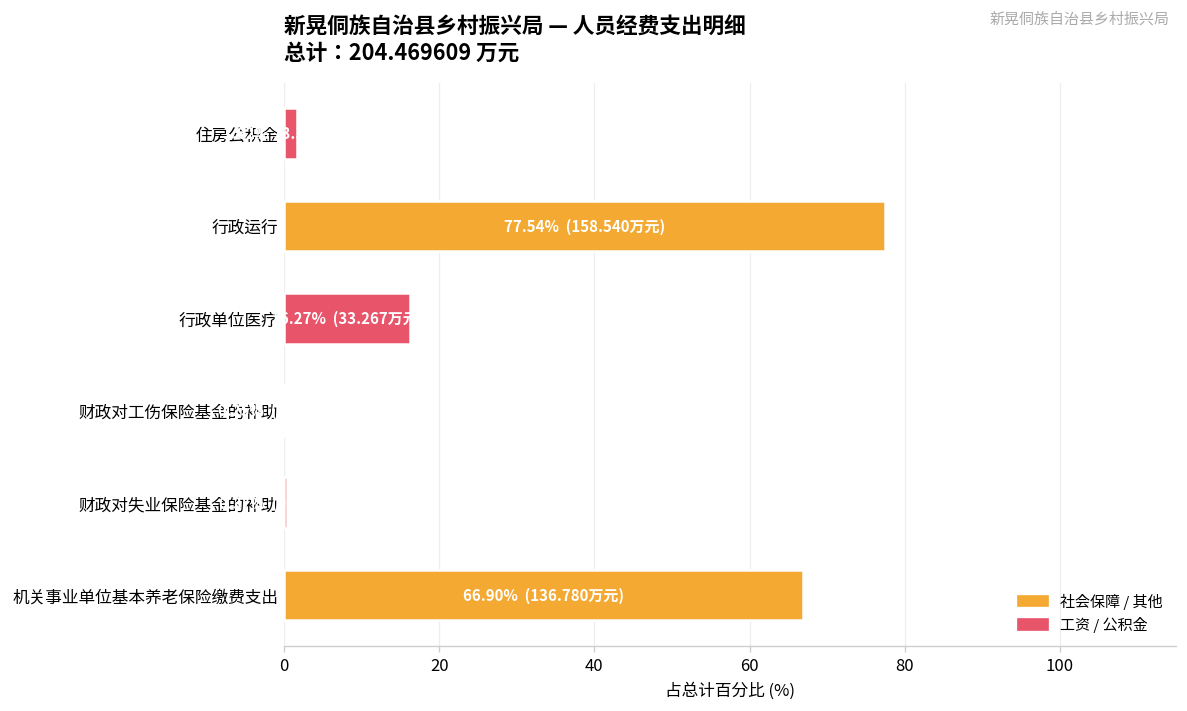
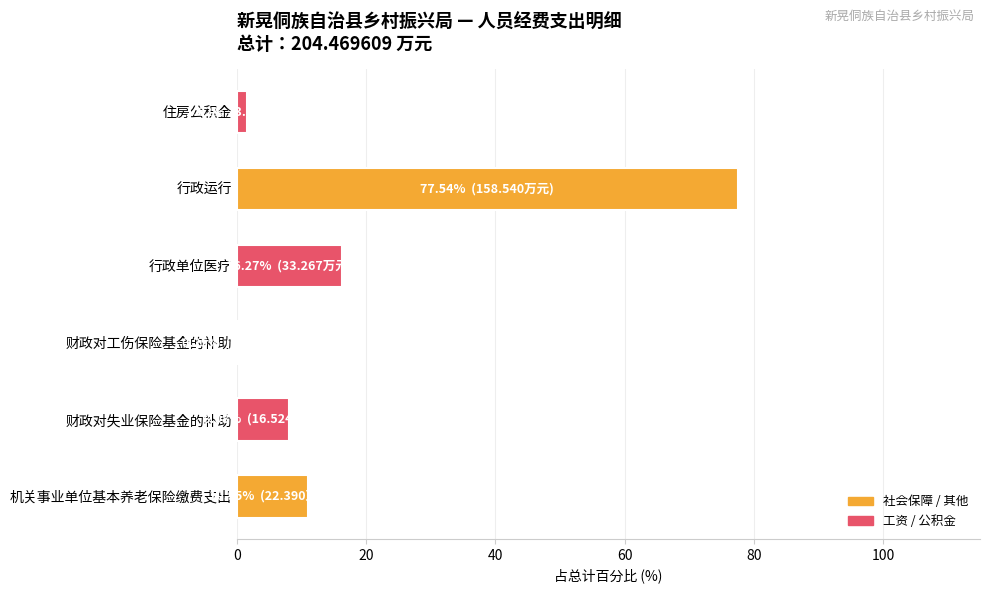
  {
    "行政运行": "77.54%",
    "行政单位医疗": "16.27%",
-   "财政对失业保险基金的补助": "0",
-   "机关事业单位基本养老保险缴费支出": "66.90% (136.780万元)"
+   "财政对失业保险基金的补助": "8",
+   "机关事业单位基本养老保险缴费支出": "10.95% (22.390万元)"
  }
